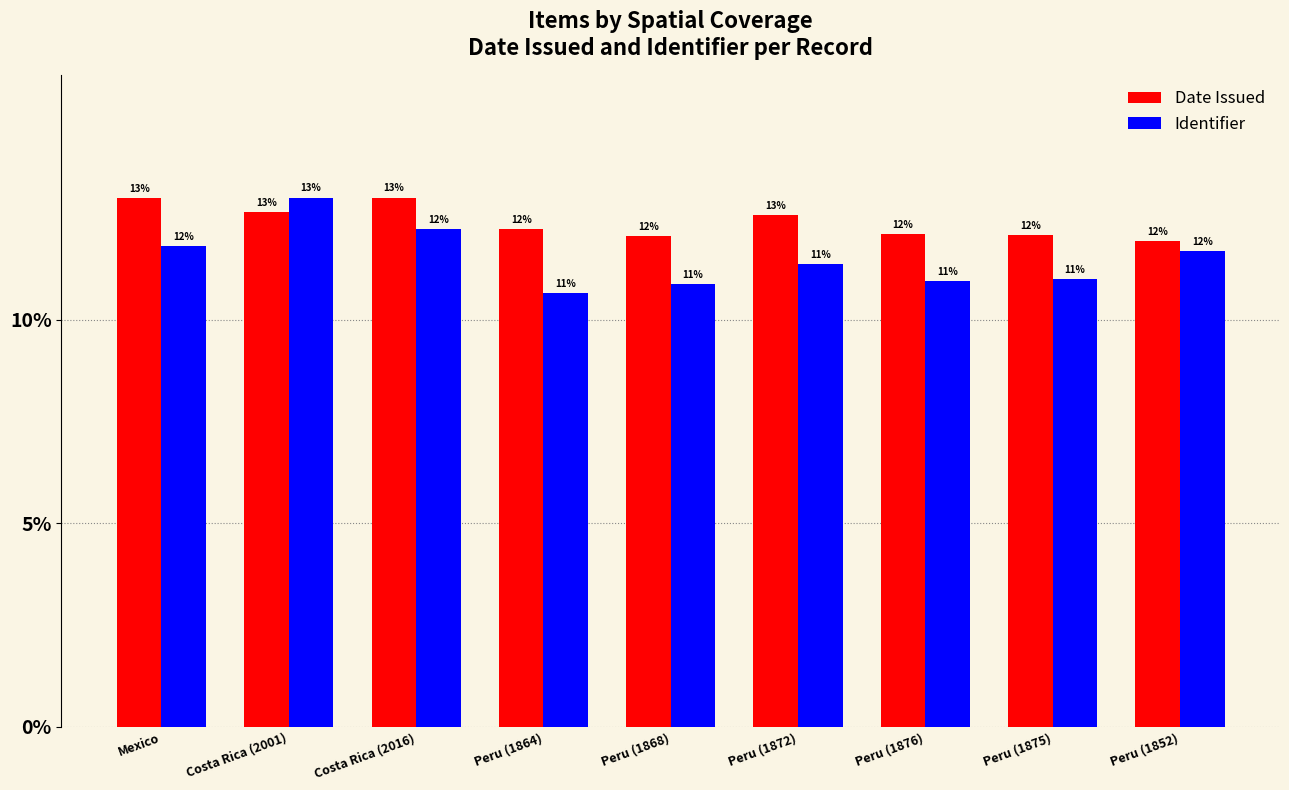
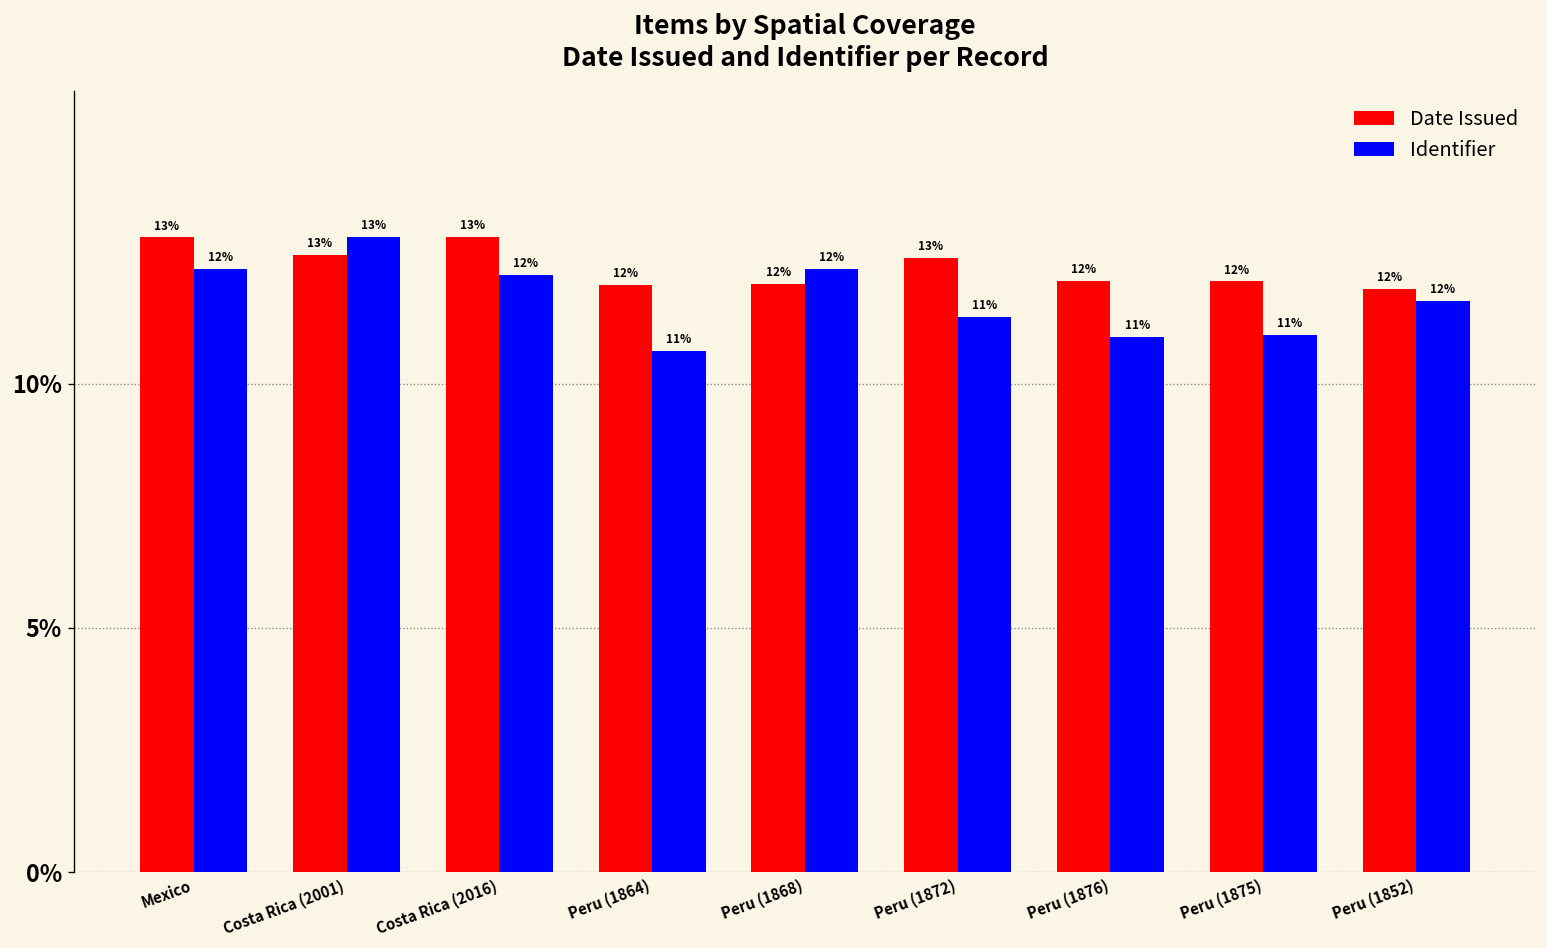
  {
    "Date Issued": {
-     "Peru (1864)": "12.2%"
+     "Peru (1864)": "12.0%"
    },
    "Identifier": {
-     "Mexico": "11.8%",
+     "Mexico": "12.3%",
      "Costa Rica (2001)": "13%",
      "Costa Rica (2016)": "12%",
      "Peru (1864)": "11%",
-     "Peru (1868)": "11%",
+     "Peru (1868)": "12%",
      "Peru (1872)": "11%",
      "Peru (1876)": "11%",
      "Peru (1875)": "11%",
      "Peru (1852)": "12%"
    }
  }
